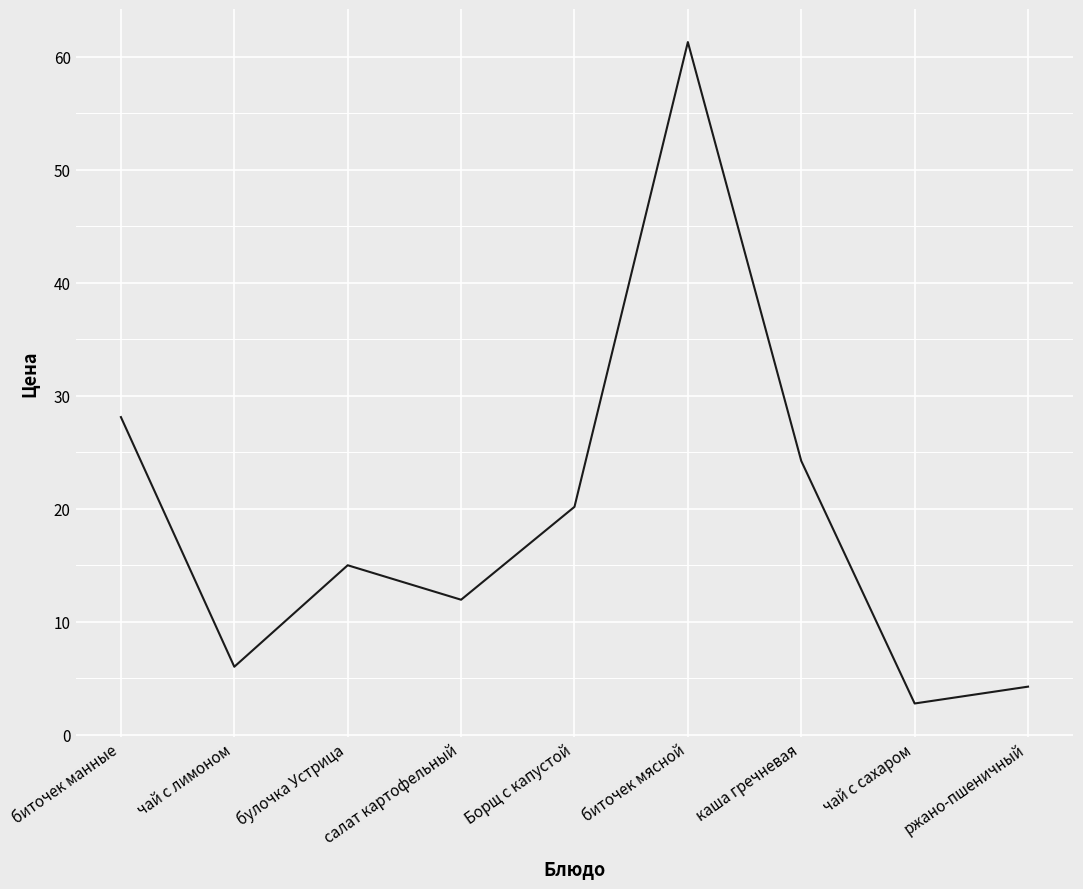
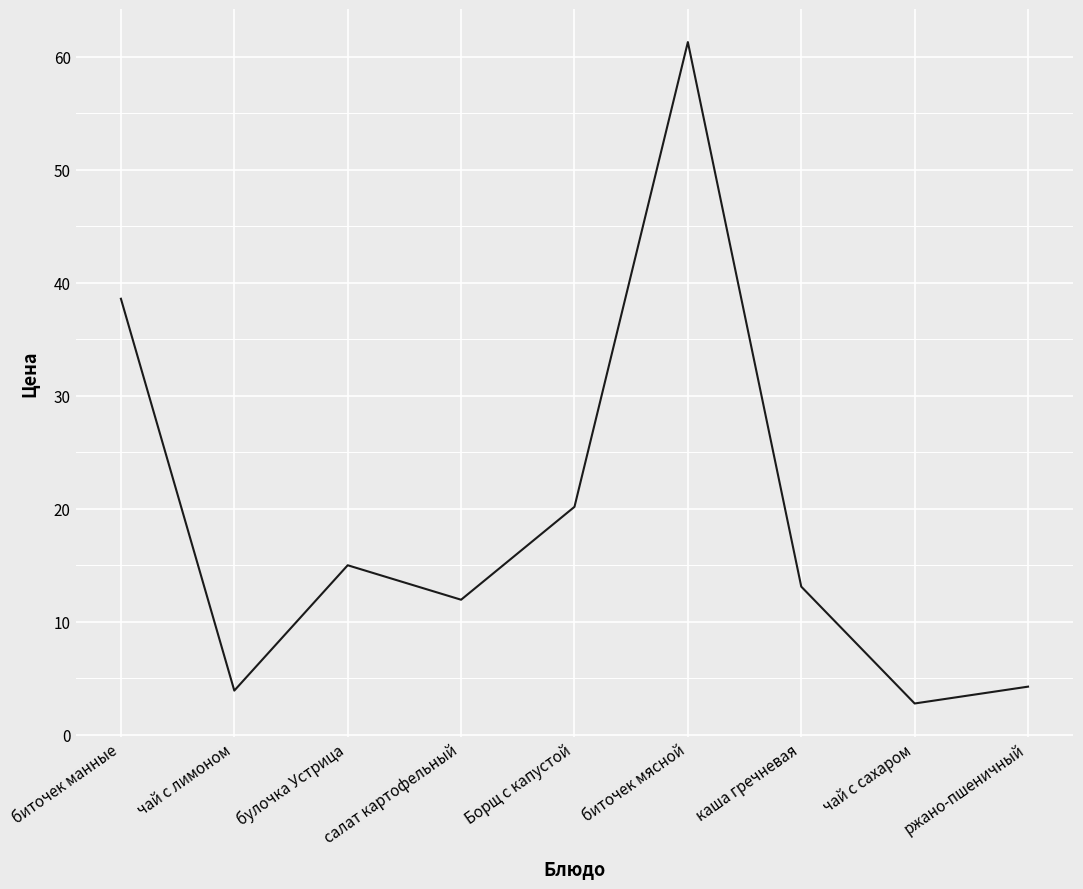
  {
-   "биточек манные": 28.1,
-   "чай с лимоном": 6.0,
+   "биточек манные": 38.6,
+   "чай с лимоном": 3.9,
    "булочка Устрица": 15.0,
    "салат картофельный": 12.0,
    "Борщ с капустой": 20.2,
    "биточек мясной": 61.3,
-   "каша гречневая": 24.2,
+   "каша гречневая": 13.1,
    "чай с сахаром": 2.8,
    "ржано-пшеничный": 4.3
  }
